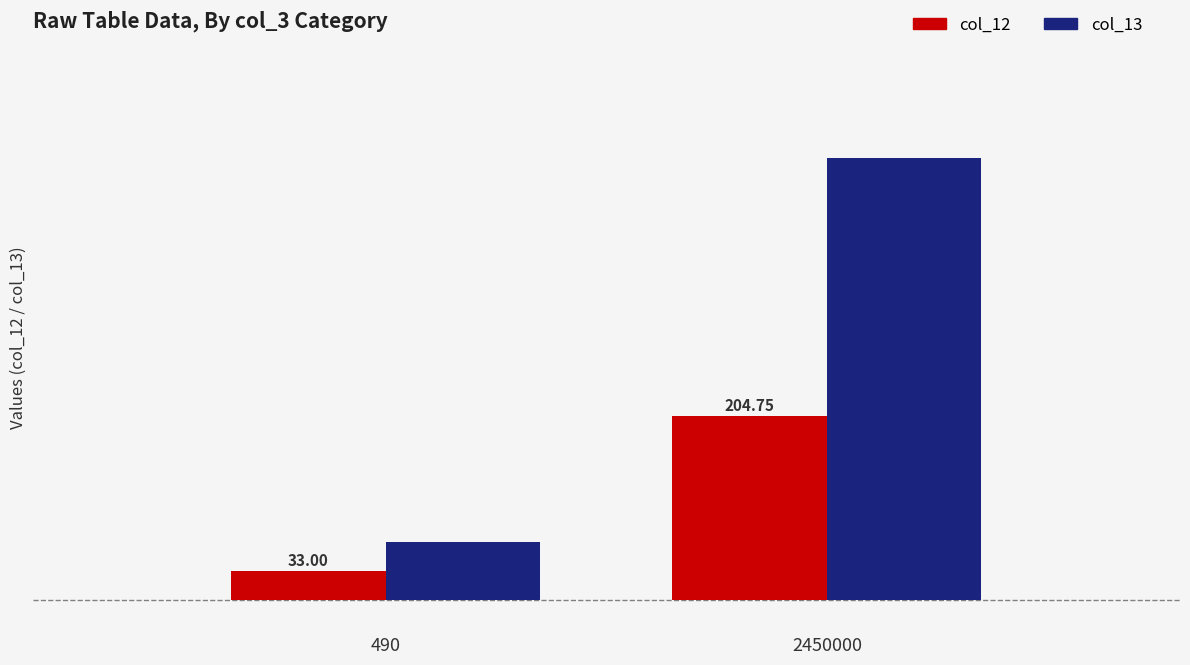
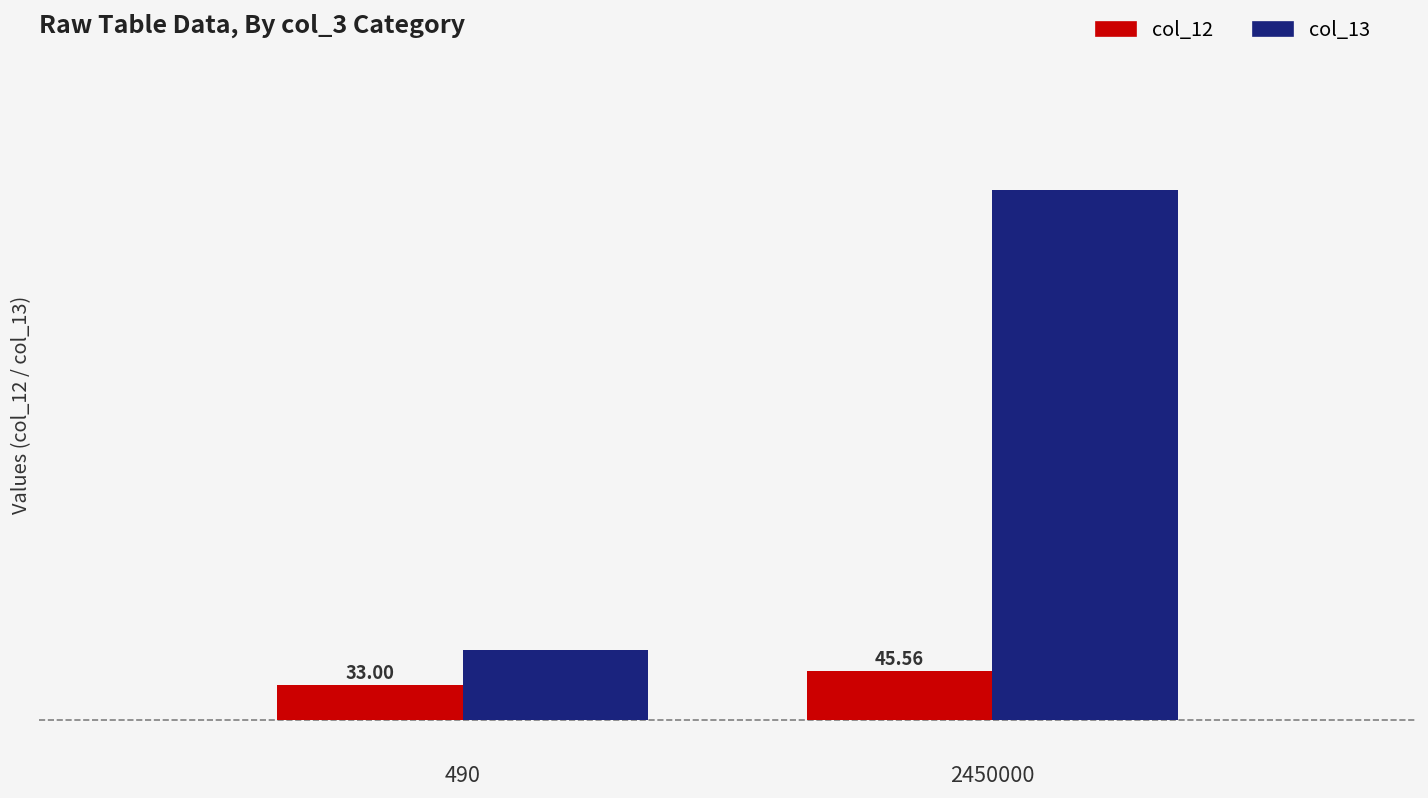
  {
    "col_12": {
      "490": 33.00,
-     "2450000": 204.75
+     "2450000": 45.56
    }
  }
